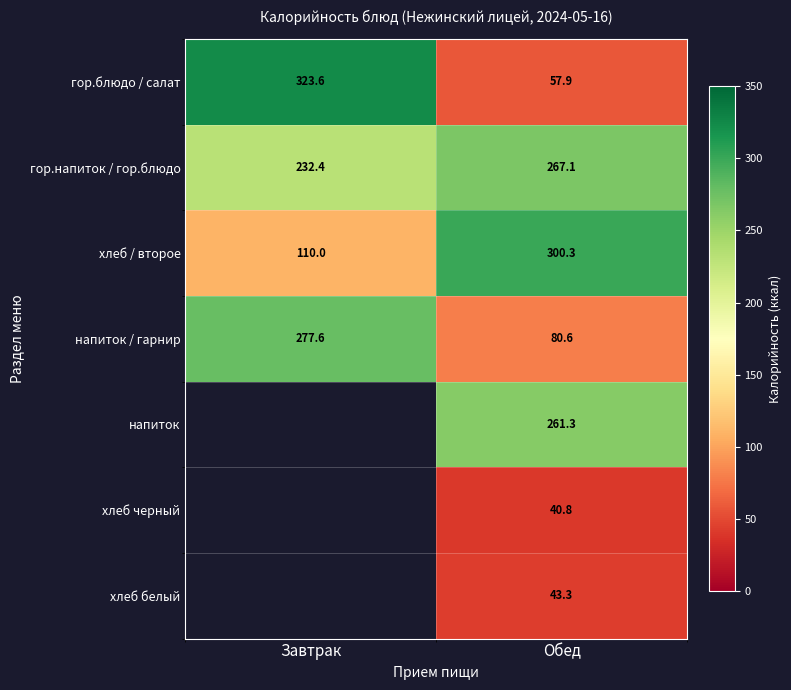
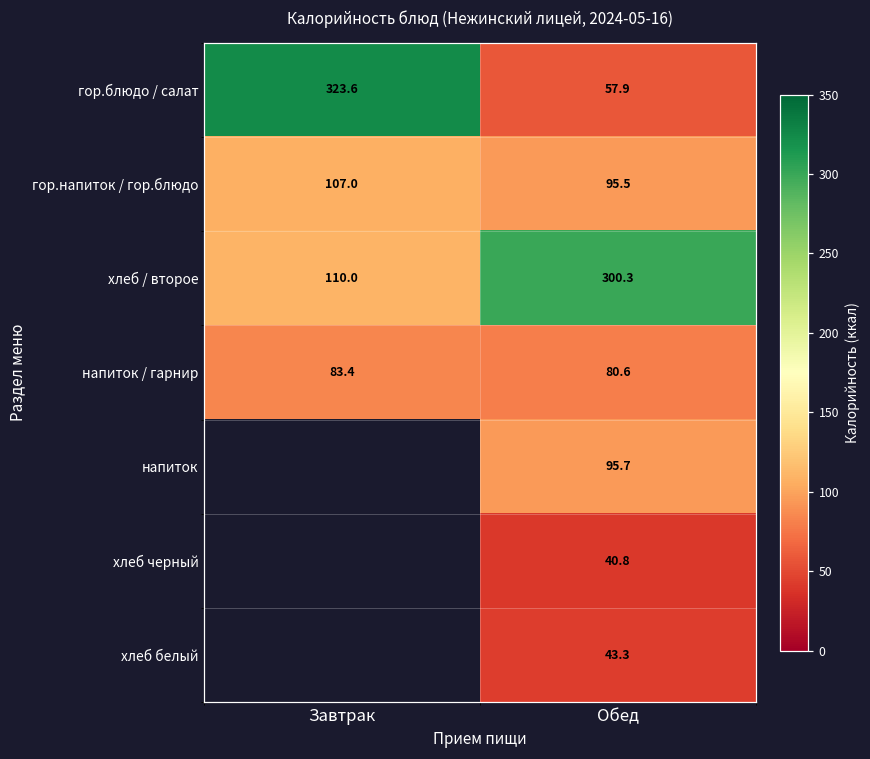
  {
    "гор.блюдо / салат": {
      "Завтрак": 323.6,
      "Обед": 57.9
    },
    "гор.напиток / гор.блюдо": {
-     "Завтрак": 232.4,
-     "Обед": 267.1
+     "Завтрак": 107.0,
+     "Обед": 95.5
    },
    "хлеб / второе": {
      "Завтрак": 110.0,
      "Обед": 300.3
    },
    "напиток / гарнир": {
-     "Завтрак": 277.6,
+     "Завтрак": 83.4,
      "Обед": 80.6
    },
    "напиток": {
-     "Обед": 261.3
+     "Обед": 95.7
    },
    "хлеб черный": {
      "Обед": 40.8
    },
    "хлеб белый": {
      "Обед": 43.3
    }
  }
